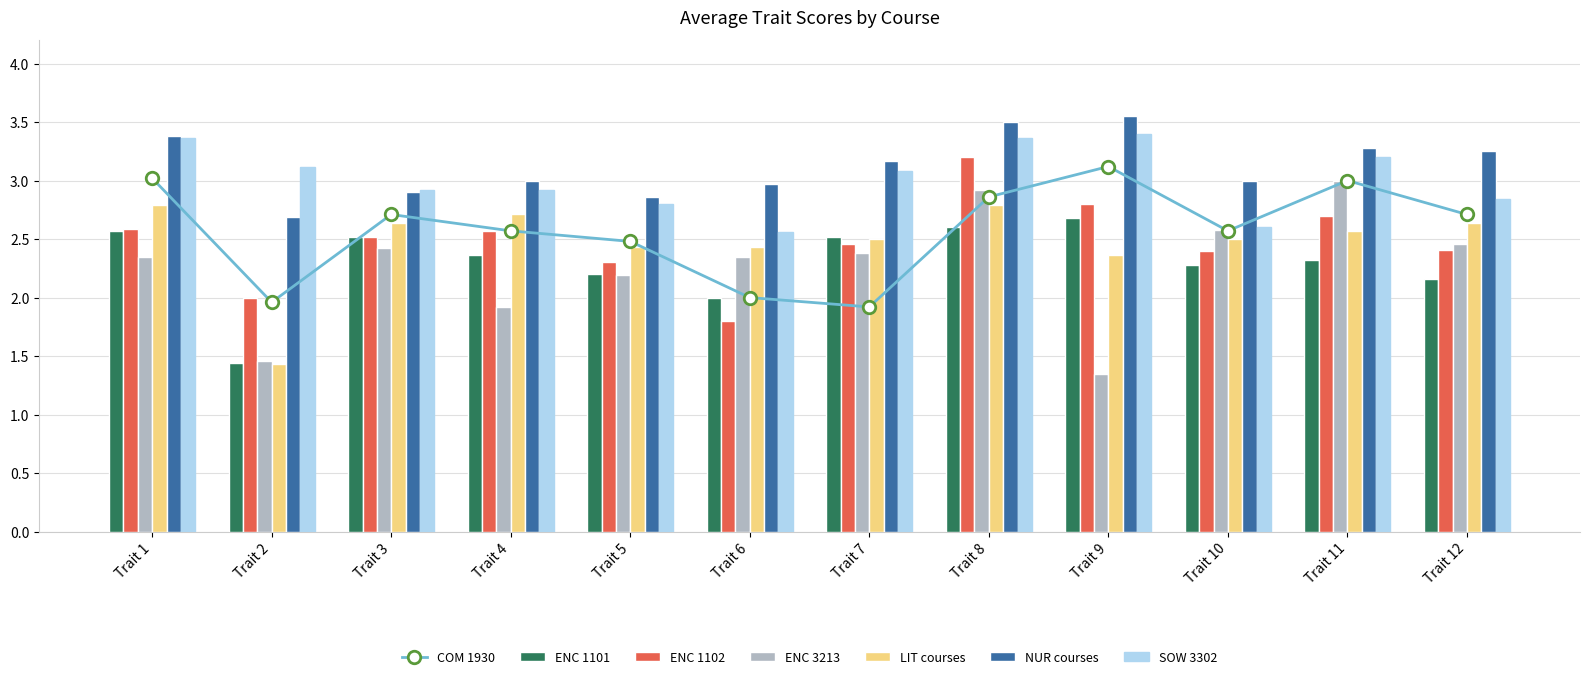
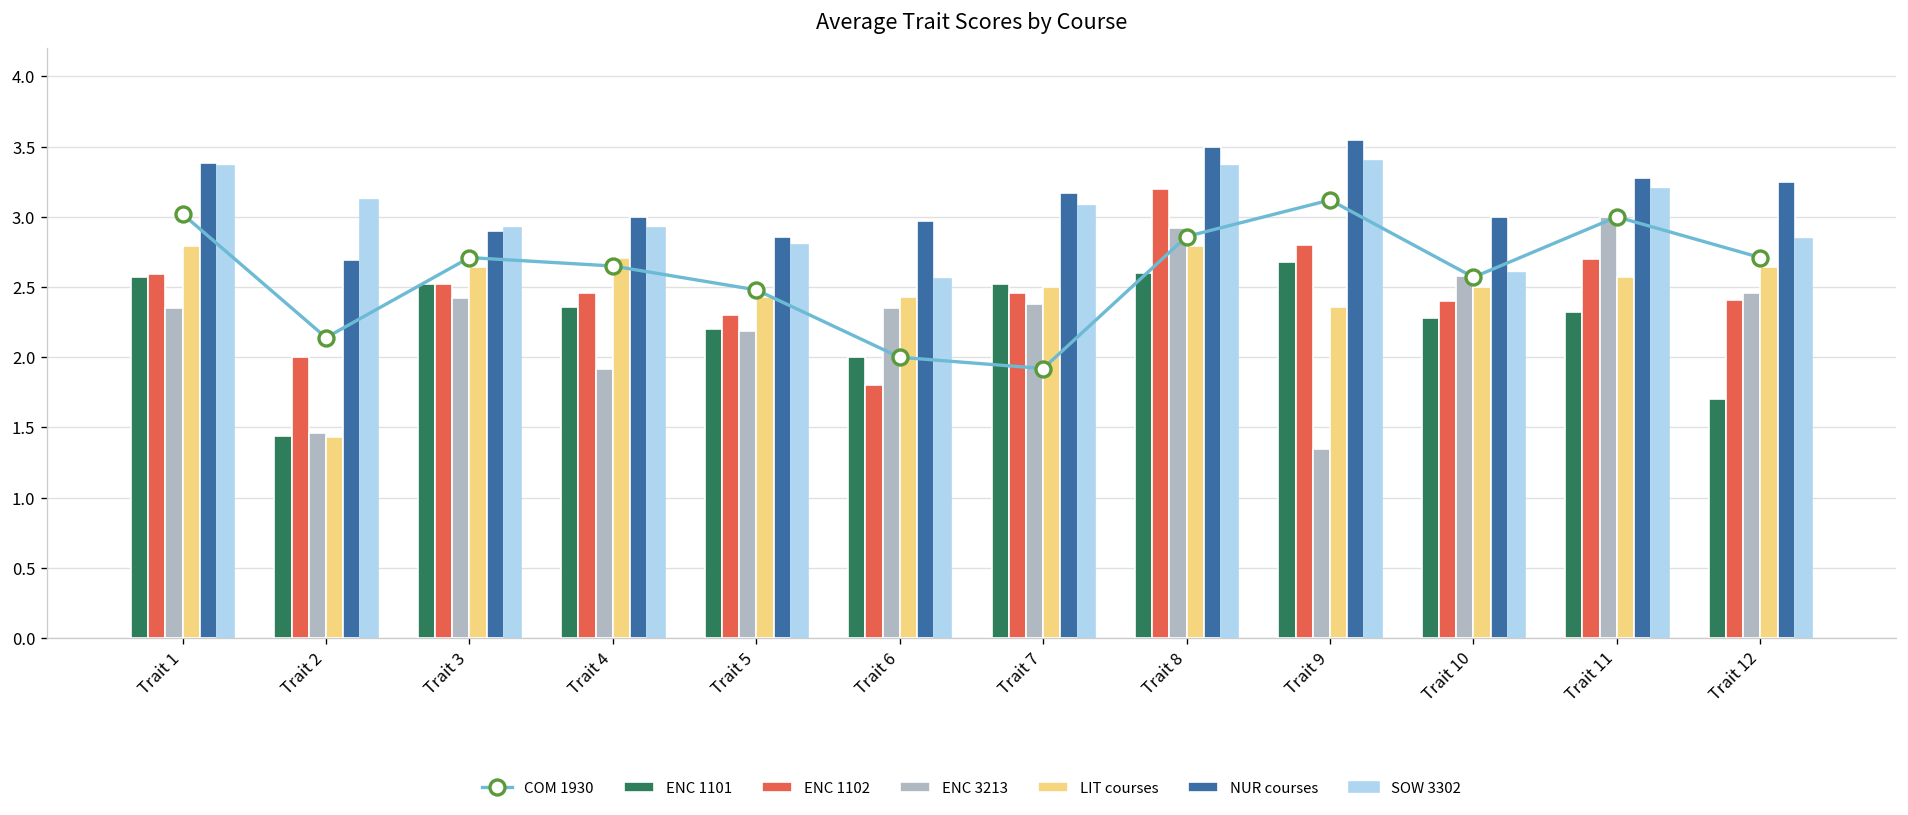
  {
    "ENC 1101": {
      "Trait 1": 2.57,
      "Trait 2": 1.44,
      "Trait 3": 2.52,
      "Trait 4": 2.36,
      "Trait 5": 2.20,
      "Trait 6": 2.00,
      "Trait 7": 2.52,
      "Trait 8": 2.60,
      "Trait 9": 2.68,
      "Trait 10": 2.28,
      "Trait 11": 2.32,
-     "Trait 12": 2.16
+     "Trait 12": 1.70
    },
    "COM 1930": {
      "Trait 1": 3.02,
-     "Trait 2": 1.96,
+     "Trait 2": 2.14,
      "Trait 3": 2.71,
-     "Trait 4": 2.57,
+     "Trait 4": 2.65,
      "Trait 5": 2.48,
      "Trait 6": 2.00,
      "Trait 7": 1.92,
      "Trait 8": 2.86,
      "Trait 9": 3.12,
      "Trait 10": 2.57,
      "Trait 11": 3.00,
      "Trait 12": 2.71
    },
    "ENC 1102": {
      "Trait 1": 2.59,
      "Trait 2": 2.00,
      "Trait 3": 2.52,
-     "Trait 4": 2.57,
+     "Trait 4": 2.46,
      "Trait 5": 2.30,
      "Trait 6": 1.80,
      "Trait 7": 2.46,
      "Trait 8": 3.20,
      "Trait 9": 2.80,
      "Trait 10": 2.40,
      "Trait 11": 2.70,
      "Trait 12": 2.41
    },
    "LIT courses": {
      "Trait 1": 2.79,
      "Trait 2": 1.43,
      "Trait 3": 2.64,
      "Trait 4": 2.71,
      "Trait 5": 2.43,
      "Trait 6": 2.43,
      "Trait 7": 2.50,
      "Trait 8": 2.79,
      "Trait 9": 2.36,
      "Trait 10": 2.50,
      "Trait 11": 2.57,
      "Trait 12": 2.64
    },
    "NUR courses": {
      "Trait 1": 3.38,
      "Trait 2": 2.69,
      "Trait 3": 2.90,
      "Trait 4": 3.00,
      "Trait 5": 2.86,
      "Trait 6": 2.97,
      "Trait 7": 3.17,
      "Trait 8": 3.50,
      "Trait 9": 3.55,
      "Trait 10": 3.00,
      "Trait 11": 3.28,
      "Trait 12": 3.25
    }
  }
